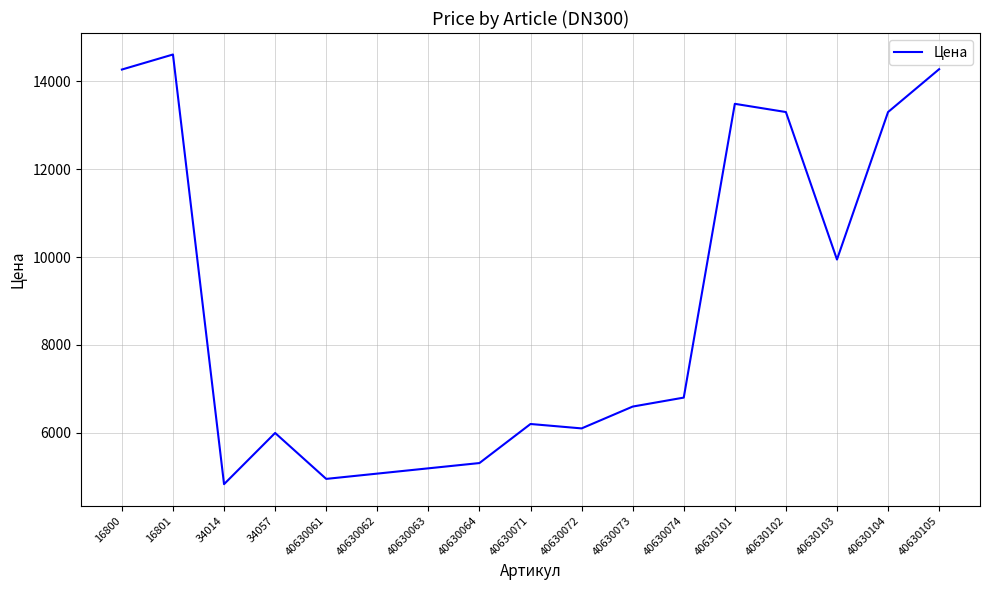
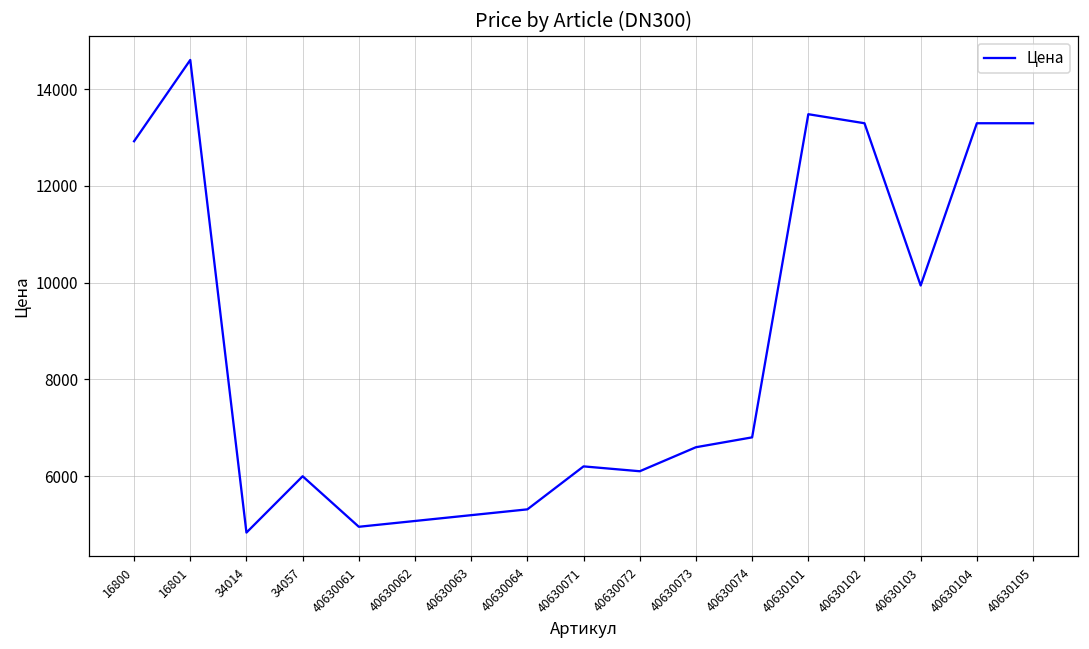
  {
-   "16800": 14300,
+   "16800": 12900,
    "16801": 14600,
    "34014": 4800,
    "34057": 6000,
    "40630061": 5000,
    "40630062": 5100,
    "40630063": 5200,
    "40630064": 5300,
    "40630071": 6200,
    "40630072": 6100,
    "40630073": 6600,
    "40630074": 6800,
    "40630101": 13500,
    "40630102": 13300,
    "40630103": 9900,
    "40630104": 13300,
-   "40630105": 14300
+   "40630105": 13300
  }
